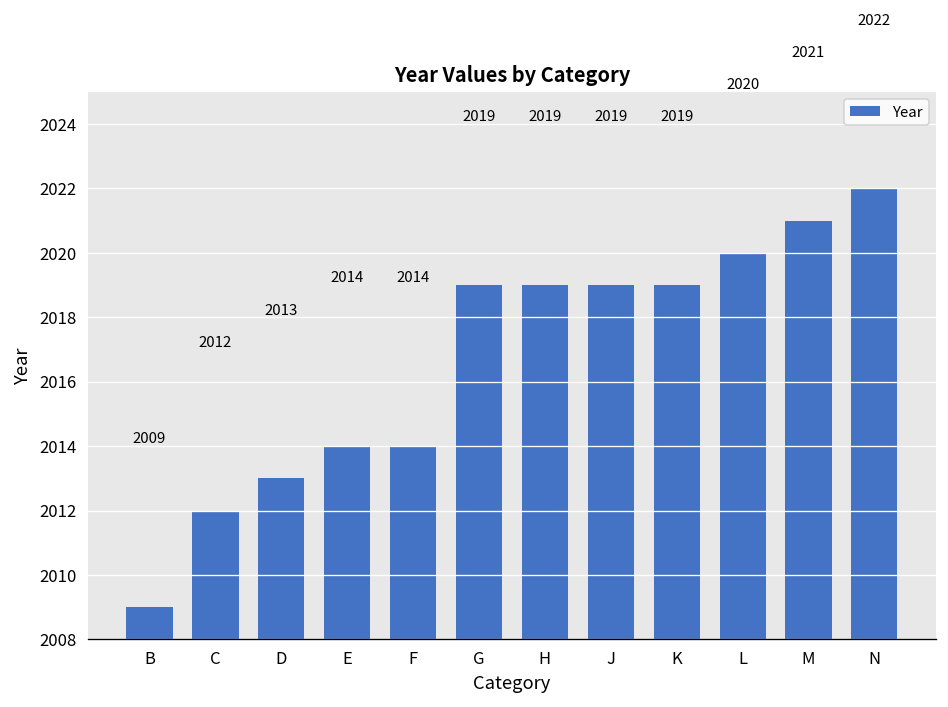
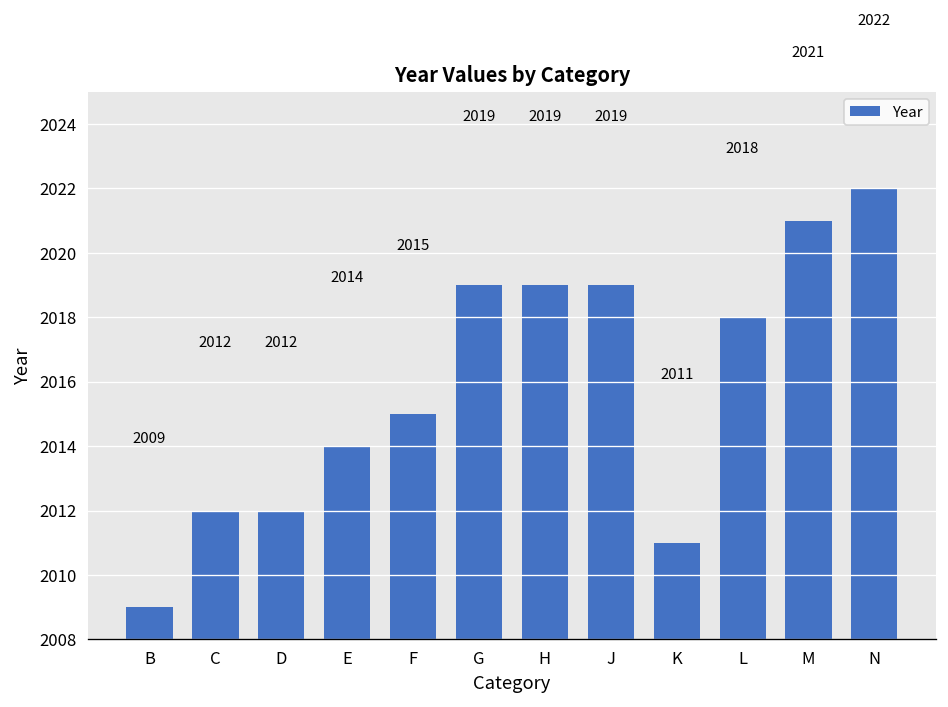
  {
-   "D": 2013,
-   "F": 2014,
-   "K": 2019,
-   "L": 2020
+   "D": 2012,
+   "F": 2015,
+   "K": 2011,
+   "L": 2018
  }
